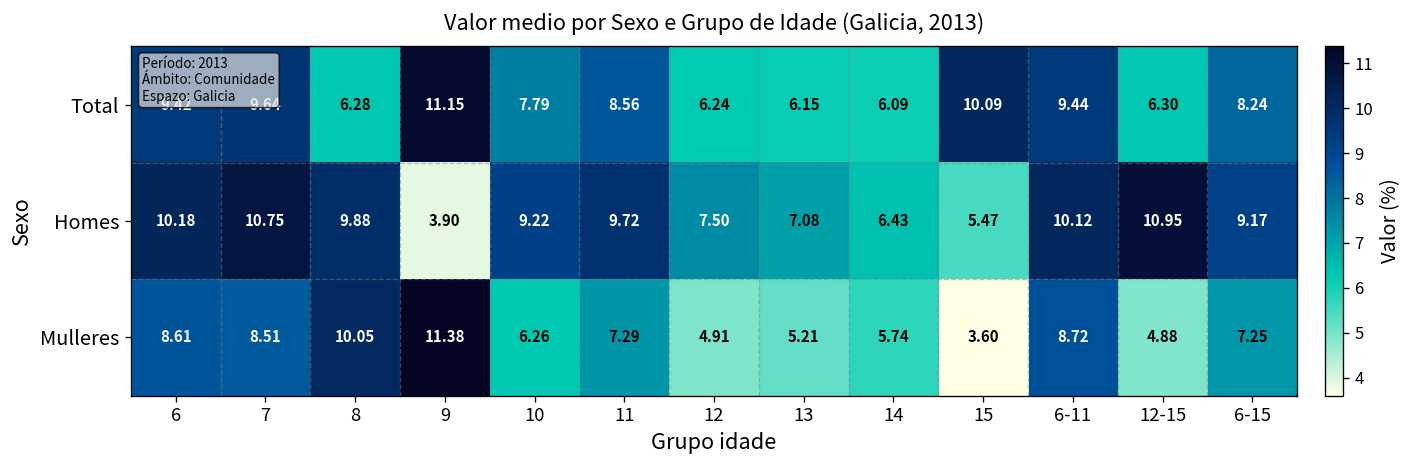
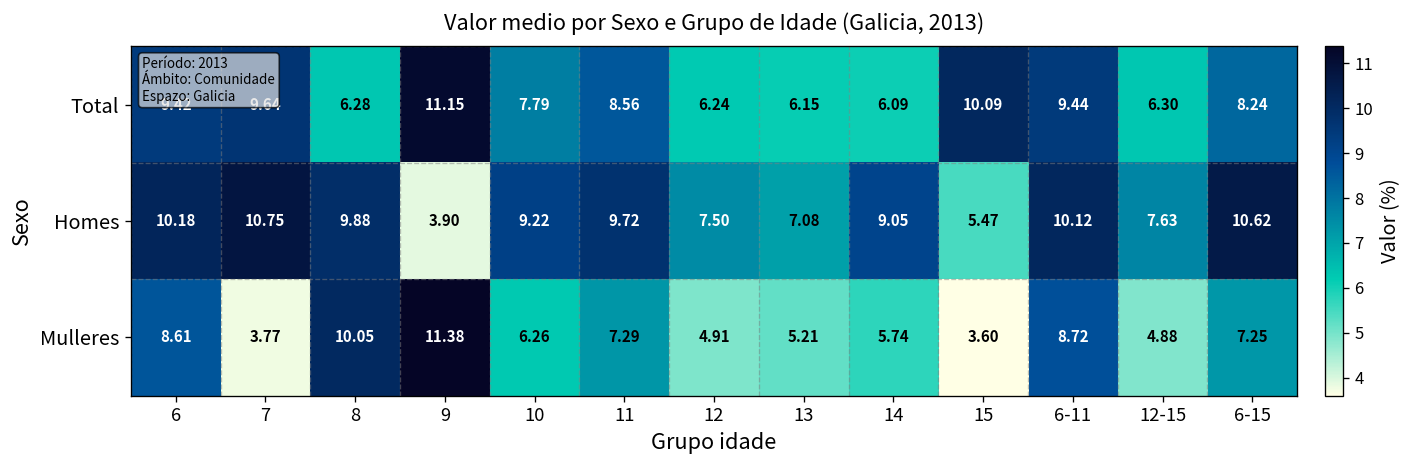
  {
    "Total": {
      "8": 6.28,
      "9": 11.15,
      "10": 7.79,
      "11": 8.56,
      "12": 6.24,
      "13": 6.15,
      "14": 6.09,
      "15": 10.09,
      "6-11": 9.44,
      "12-15": 6.30,
      "6-15": 8.24
    },
    "Homes": {
      "6": 10.18,
      "7": 10.75,
      "8": 9.88,
      "9": 3.90,
      "10": 9.22,
      "11": 9.72,
      "12": 7.50,
      "13": 7.08,
-     "14": 6.43,
+     "14": 9.05,
      "15": 5.47,
      "6-11": 10.12,
-     "12-15": 10.95,
-     "6-15": 9.17
+     "12-15": 7.63,
+     "6-15": 10.62
    },
    "Mulleres": {
      "6": 8.61,
-     "7": 8.51,
+     "7": 3.77,
      "8": 10.05,
      "9": 11.38,
      "10": 6.26,
      "11": 7.29,
      "12": 4.91,
      "13": 5.21,
      "14": 5.74,
      "15": 3.60,
      "6-11": 8.72,
      "12-15": 4.88,
      "6-15": 7.25
    }
  }
